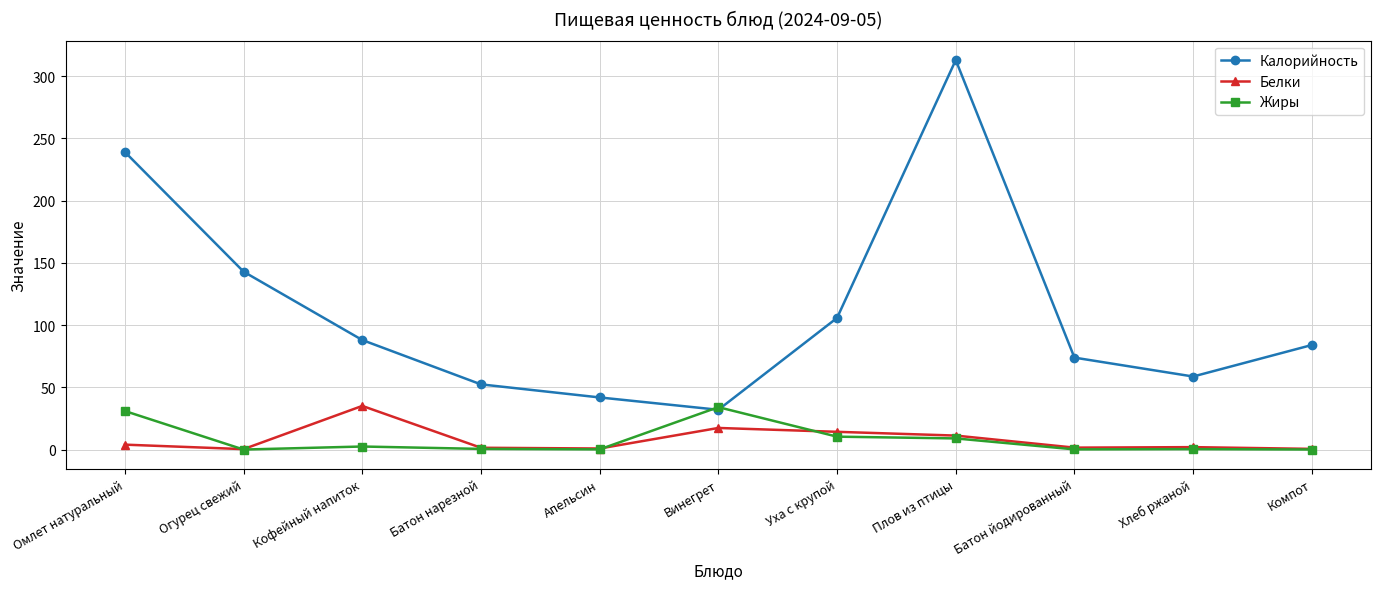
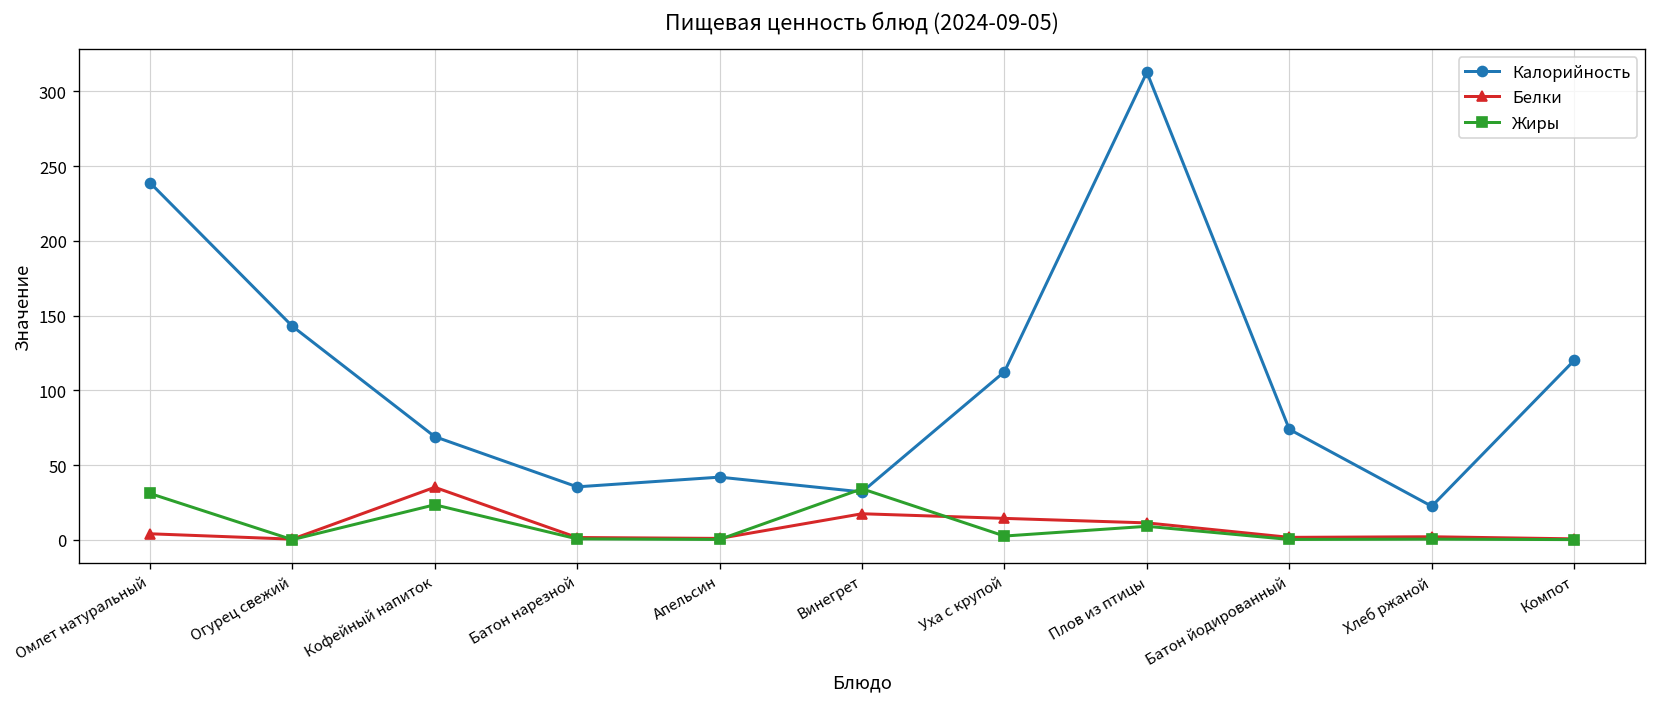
  {
    "Калорийность": {
      "Омлет натуральный": 239,
      "Огурец свежий": 143,
-     "Кофейный напиток": 88,
-     "Батон нарезной": 52,
+     "Кофейный напиток": 69,
+     "Батон нарезной": 35,
      "Апельсин": 42,
      "Винегрет": 32,
-     "Уха с крупой": 106,
+     "Уха с крупой": 112,
      "Плов из птицы": 313,
      "Батон йодированный": 74,
-     "Хлеб ржаной": 59,
-     "Компот": 84
+     "Хлеб ржаной": 22,
+     "Компот": 120
    },
    "Белки": {
      "Омлет натуральный": 4,
      "Кофейный напиток": 35,
      "Винегрет": 17,
      "Уха с крупой": 14,
      "Плов из птицы": 11
    },
    "Жиры": {
      "Омлет натуральный": 31,
-     "Кофейный напиток": 3,
+     "Кофейный напиток": 23,
      "Винегрет": 34,
-     "Уха с крупой": 10,
+     "Уха с крупой": 2,
      "Плов из птицы": 9
    }
  }
